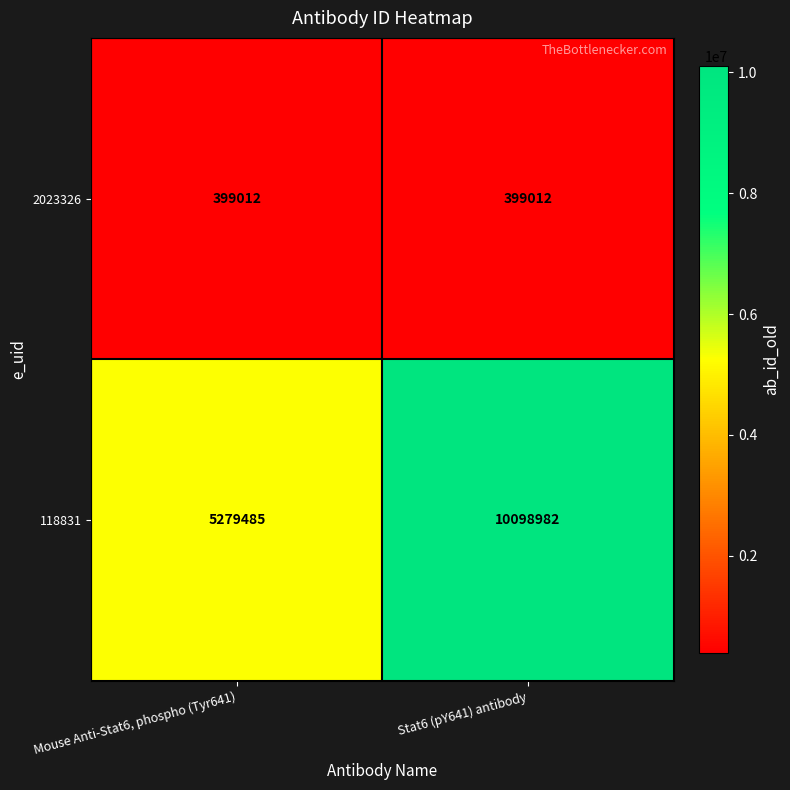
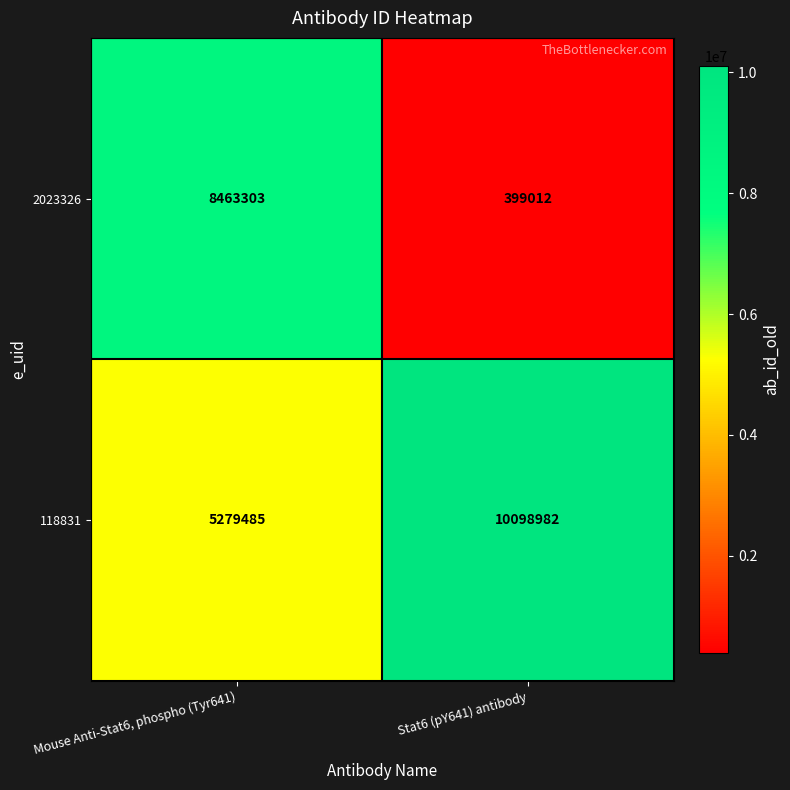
  {
    "2023326": {
-     "Mouse Anti-Stat6, phospho (Tyr641)": 399012
+     "Mouse Anti-Stat6, phospho (Tyr641)": 8463303
    },
    "118831": {
      "Mouse Anti-Stat6, phospho (Tyr641)": 5279485,
      "Stat6 (pY641) antibody": 10098982
    }
  }
